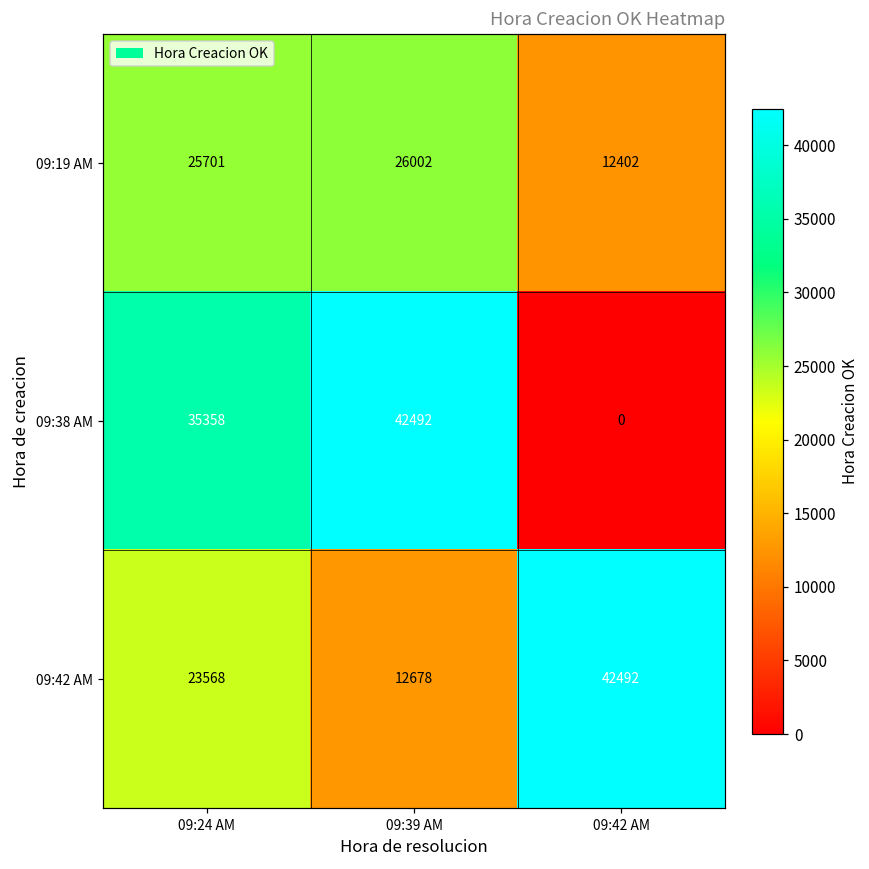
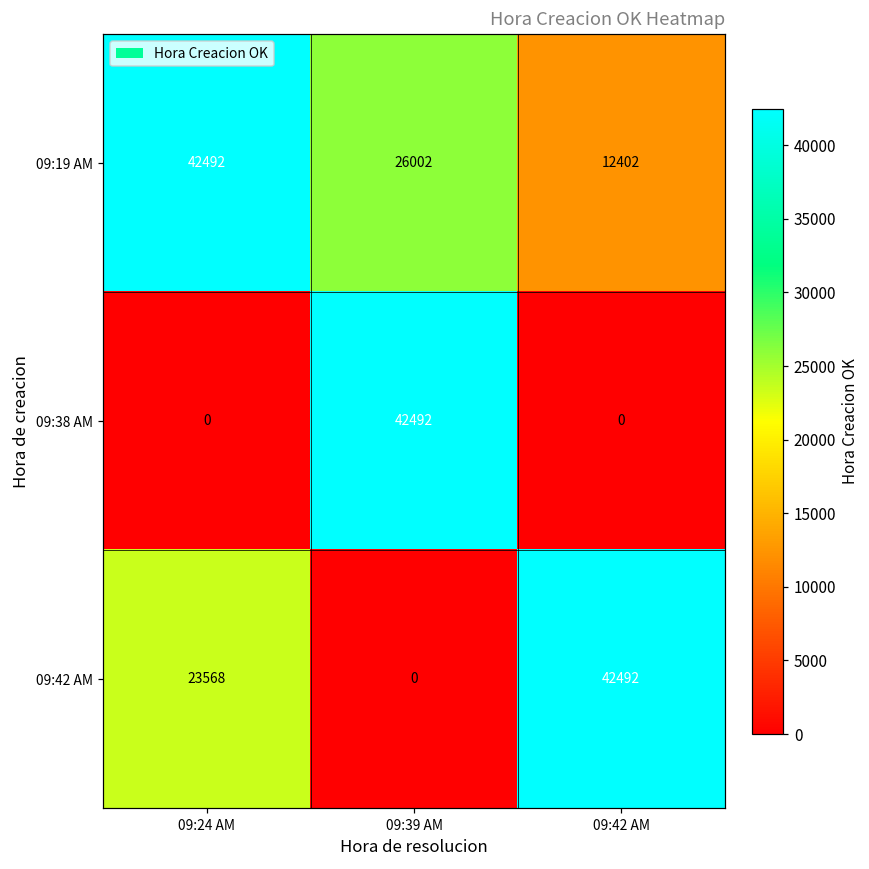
  {
    "09:19 AM": {
-     "09:24 AM": 25701,
+     "09:24 AM": 42492,
      "09:39 AM": 26002,
      "09:42 AM": 12402
    },
    "09:38 AM": {
-     "09:24 AM": 35358,
+     "09:24 AM": 0,
      "09:39 AM": 42492,
      "09:42 AM": 0
    },
    "09:42 AM": {
      "09:24 AM": 23568,
-     "09:39 AM": 12678,
+     "09:39 AM": 0,
      "09:42 AM": 42492
    }
  }
